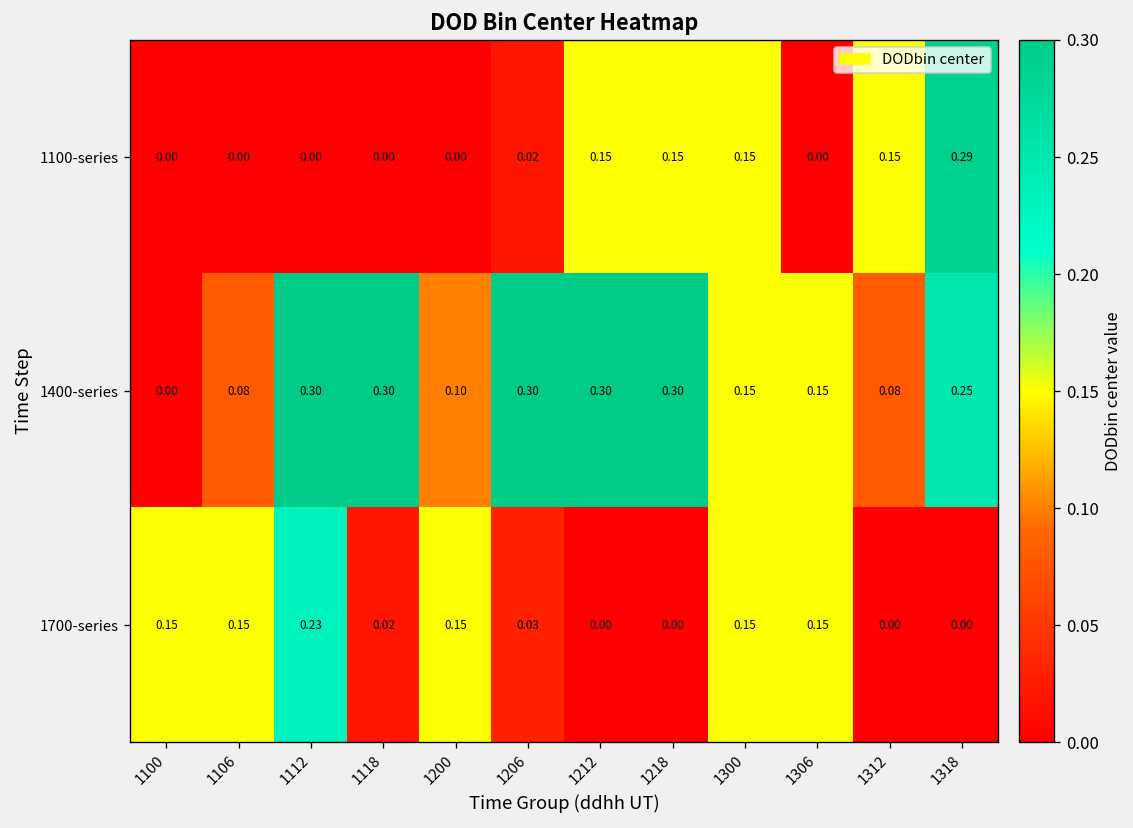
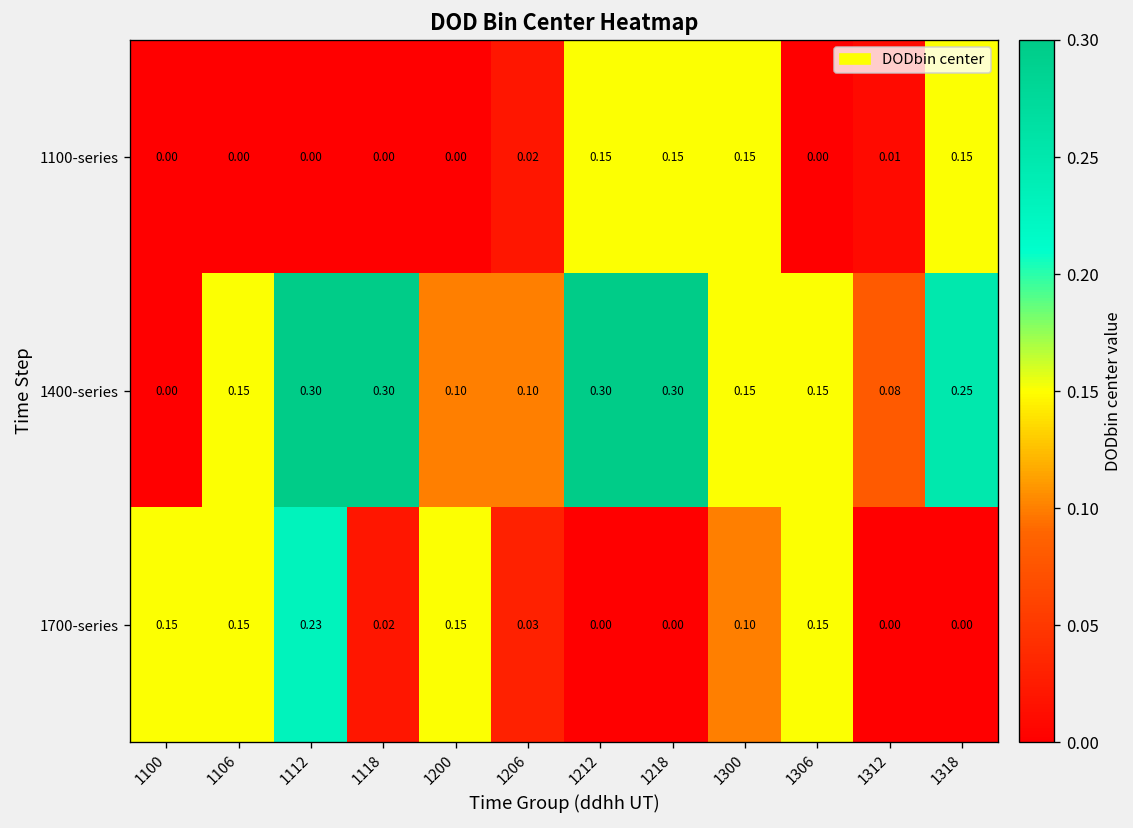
  {
    "1100-series": {
      "1100": 0.00,
      "1106": 0.00,
      "1112": 0.00,
      "1118": 0.00,
      "1200": 0.00,
      "1206": 0.02,
      "1212": 0.15,
      "1218": 0.15,
      "1300": 0.15,
      "1306": 0.00,
-     "1312": 0.15,
-     "1318": 0.29
+     "1312": 0.01,
+     "1318": 0.15
    },
    "1400-series": {
      "1100": 0.00,
-     "1106": 0.08,
+     "1106": 0.15,
      "1112": 0.30,
      "1118": 0.30,
      "1200": 0.10,
-     "1206": 0.30,
+     "1206": 0.10,
      "1212": 0.30,
      "1218": 0.30,
      "1300": 0.15,
      "1306": 0.15,
      "1312": 0.08,
      "1318": 0.25
    },
    "1700-series": {
      "1100": 0.15,
      "1106": 0.15,
      "1112": 0.23,
      "1118": 0.02,
      "1200": 0.15,
      "1206": 0.03,
      "1212": 0.00,
      "1218": 0.00,
-     "1300": 0.15,
+     "1300": 0.10,
      "1306": 0.15,
      "1312": 0.00,
      "1318": 0.00
    }
  }
